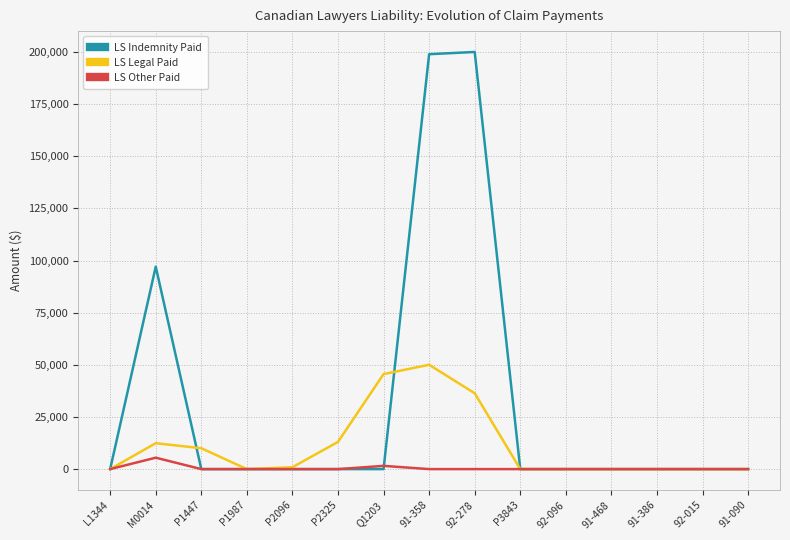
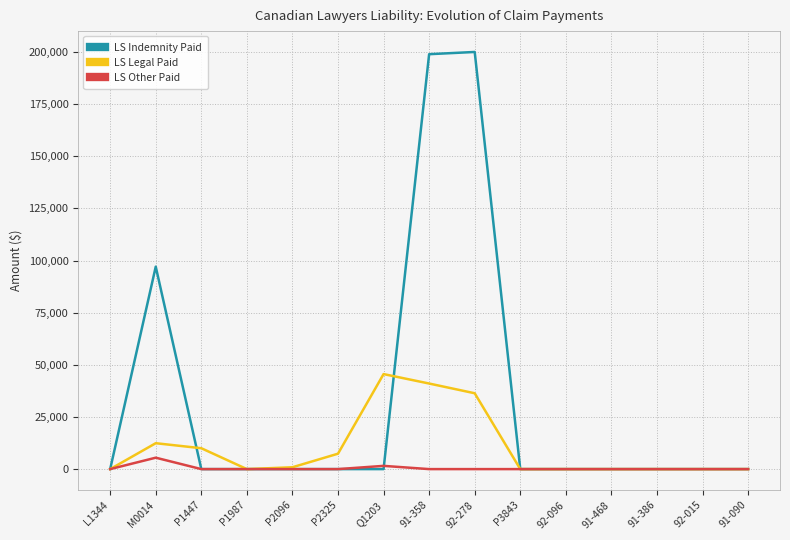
  {
    "LS Indemnity Paid": {
      "M0014": "97,000",
      "Q1203": "0",
      "91-358": "199,000",
      "92-278": "200,000"
    },
    "LS Legal Paid": {
      "M0014": "12,000",
      "P1447": "10,000",
-     "P2325": "13,000",
+     "P2325": "7,000",
      "Q1203": "46,000",
-     "91-358": "50,000",
+     "91-358": "41,000",
      "92-278": "36,000"
    },
    "LS Other Paid": {
      "M0014": "5,000",
      "Q1203": "2,000",
      "91-358": "0",
      "92-278": "0"
    }
  }
